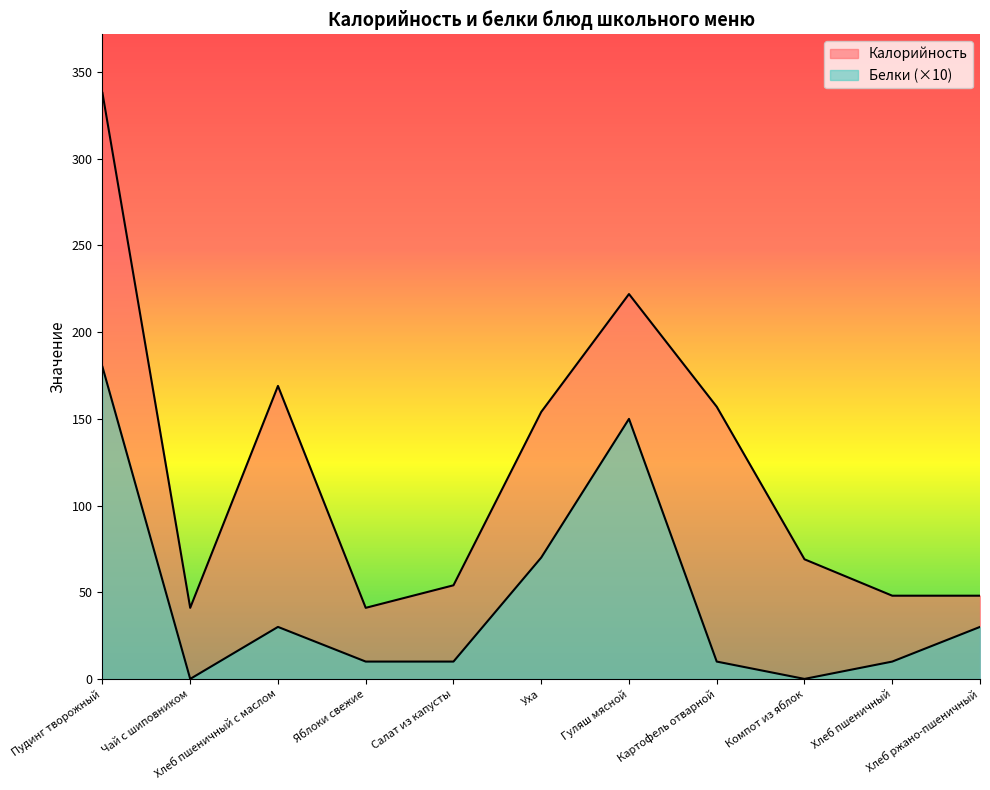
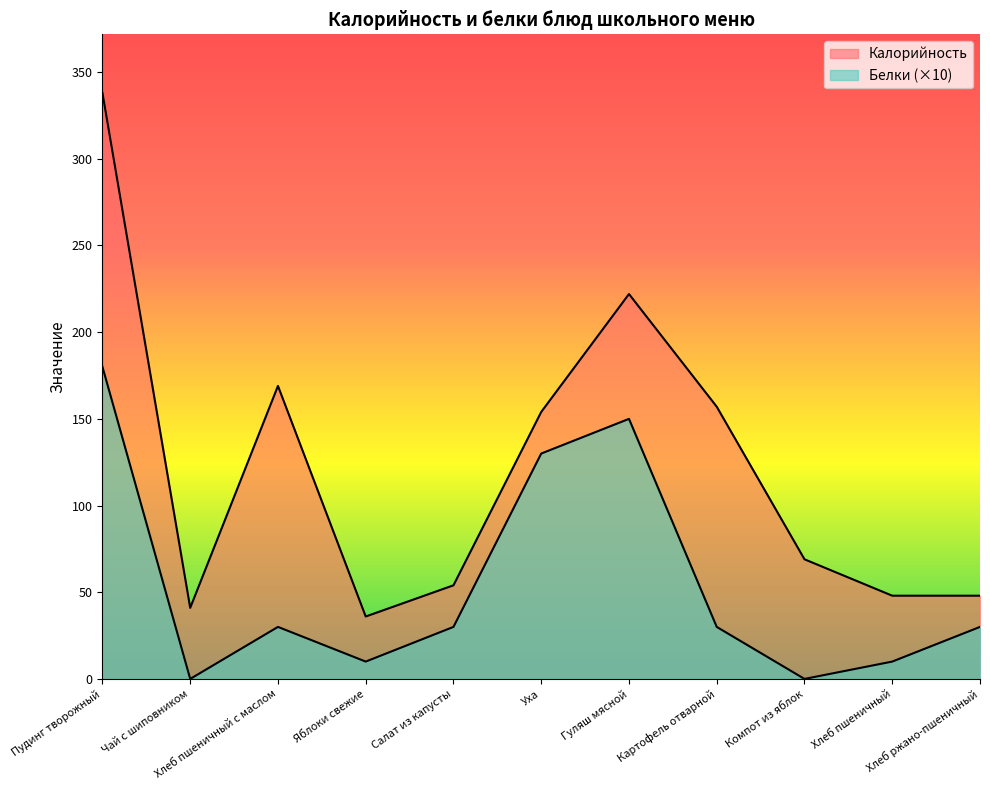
  {
    "Калорийность": {
      "Пудинг творожный": 338,
      "Чай с шиповником": 41,
      "Хлеб пшеничный с маслом": 169,
-     "Яблоки свежие": 41,
+     "Яблоки свежие": 36,
      "Салат из капусты": 54,
      "Уха": 154,
      "Гуляш мясной": 222,
      "Картофель отварной": 157,
      "Компот из яблок": 69,
      "Хлеб пшеничный": 48,
      "Хлеб ржано-пшеничный": 48
    },
    "Белки (×10)": {
      "Пудинг творожный": 180,
      "Чай с шиповником": 0,
      "Хлеб пшеничный с маслом": 30,
      "Яблоки свежие": 10,
-     "Салат из капусты": 10,
-     "Уха": 70,
+     "Салат из капусты": 30,
+     "Уха": 130,
      "Гуляш мясной": 150,
-     "Картофель отварной": 10,
+     "Картофель отварной": 30,
      "Компот из яблок": 0,
      "Хлеб пшеничный": 10,
      "Хлеб ржано-пшеничный": 30
    }
  }
